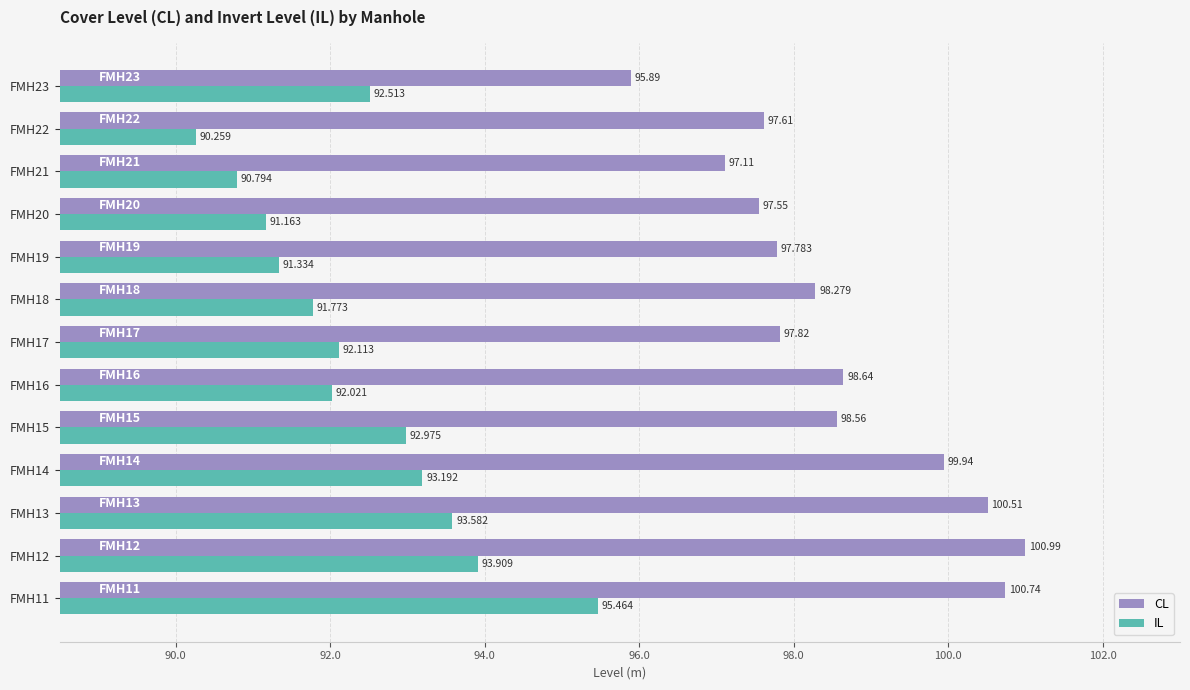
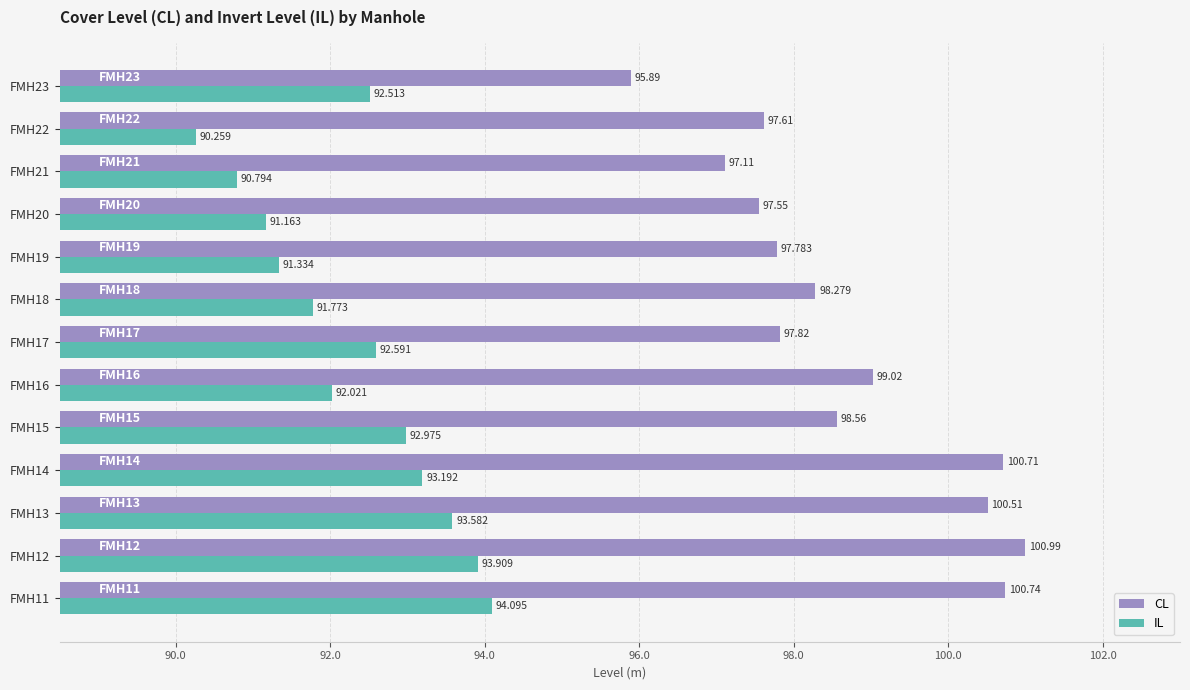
  {
    "CL": {
      "FMH23": 95.89,
      "FMH22": 97.61,
      "FMH21": 97.11,
      "FMH20": 97.55,
      "FMH19": 97.783,
      "FMH18": 98.279,
      "FMH17": 97.82,
-     "FMH16": 98.64,
+     "FMH16": 99.02,
      "FMH15": 98.56,
-     "FMH14": 99.94,
+     "FMH14": 100.71,
      "FMH13": 100.51,
      "FMH12": 100.99,
      "FMH11": 100.74
    },
    "IL": {
      "FMH23": 92.513,
      "FMH22": 90.259,
      "FMH21": 90.794,
      "FMH20": 91.163,
      "FMH19": 91.334,
      "FMH18": 91.773,
-     "FMH17": 92.113,
+     "FMH17": 92.591,
      "FMH16": 92.021,
      "FMH15": 92.975,
      "FMH14": 93.192,
      "FMH13": 93.582,
      "FMH12": 93.909,
-     "FMH11": 95.464
+     "FMH11": 94.095
    }
  }
